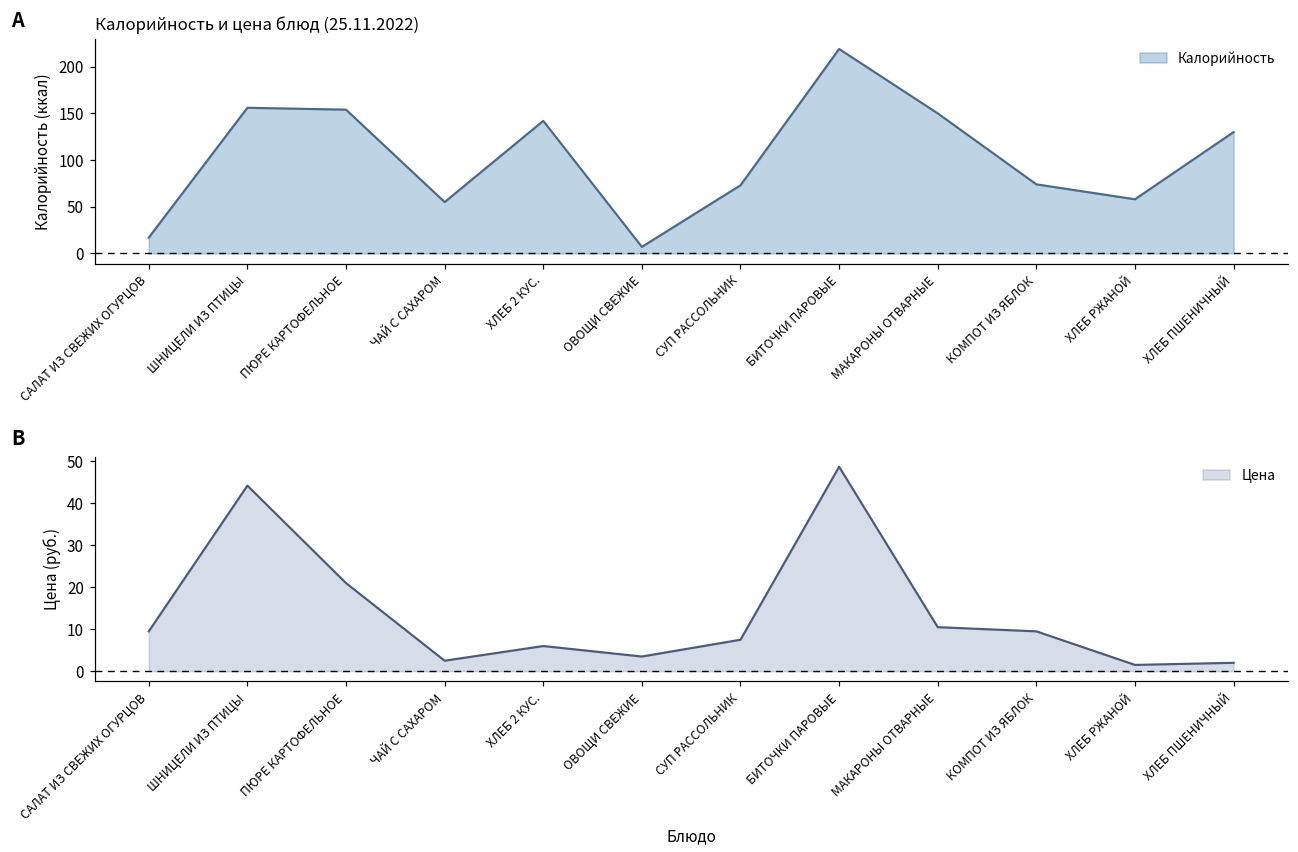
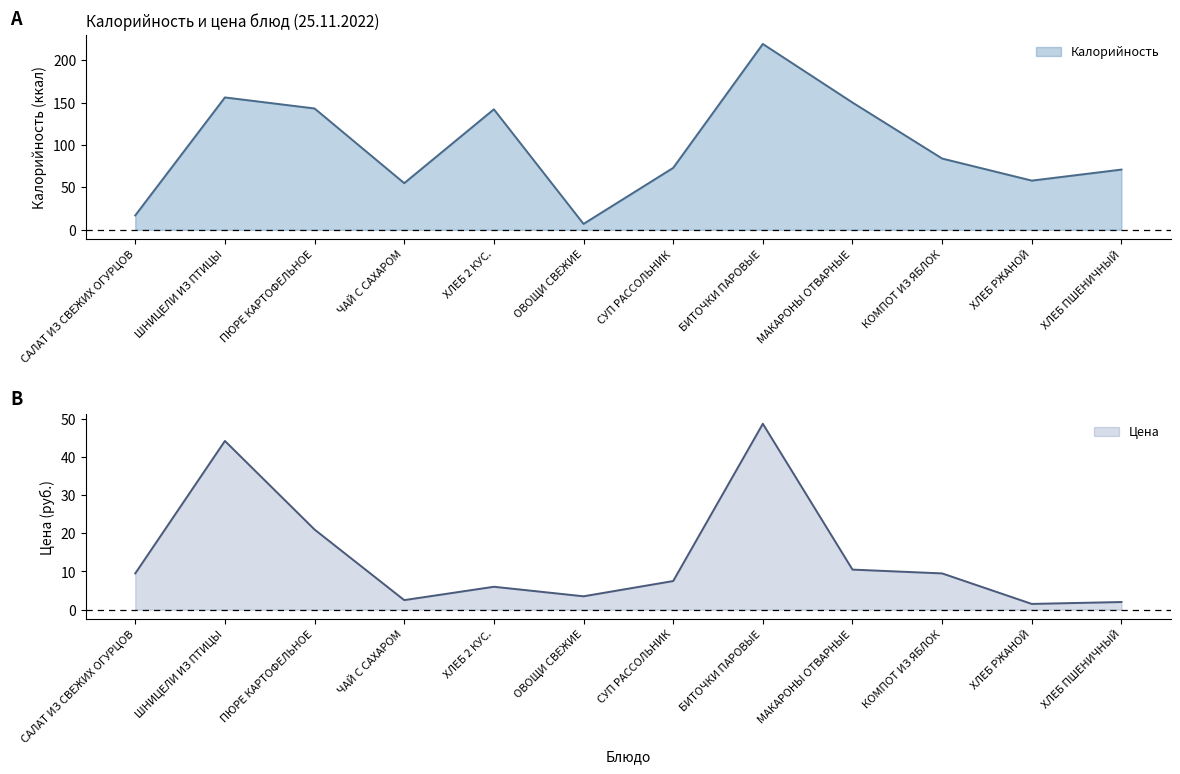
  {
    "Калорийность и цена блюд (25.11.2022)": {
      "САЛАТ ИЗ СВЕЖИХ ОГУРЦОВ": 20,
      "ШНИЦЕЛИ ИЗ ПТИЦЫ": 160,
-     "ПЮРЕ КАРТОФЕЛЬНОЕ": 150,
+     "ПЮРЕ КАРТОФЕЛЬНОЕ": 140,
      "ЧАЙ С САХАРОМ": 60,
      "ХЛЕБ 2 КУС.": 140,
      "ОВОЩИ СВЕЖИЕ": 10,
      "СУП РАССОЛЬНИК": 70,
      "БИТОЧКИ ПАРОВЫЕ": 220,
      "МАКАРОНЫ ОТВАРНЫЕ": 150,
-     "КОМПОТ ИЗ ЯБЛОК": 70,
+     "КОМПОТ ИЗ ЯБЛОК": 80,
      "ХЛЕБ РЖАНОЙ": 60,
-     "ХЛЕБ ПШЕНИЧНЫЙ": 130
+     "ХЛЕБ ПШЕНИЧНЫЙ": 70
    }
  }
